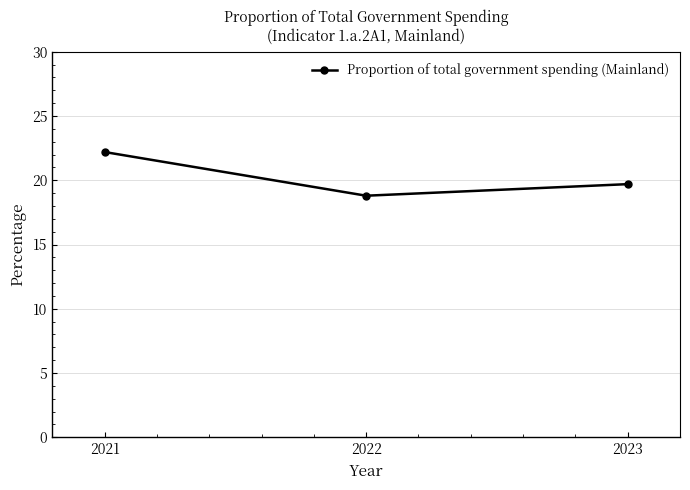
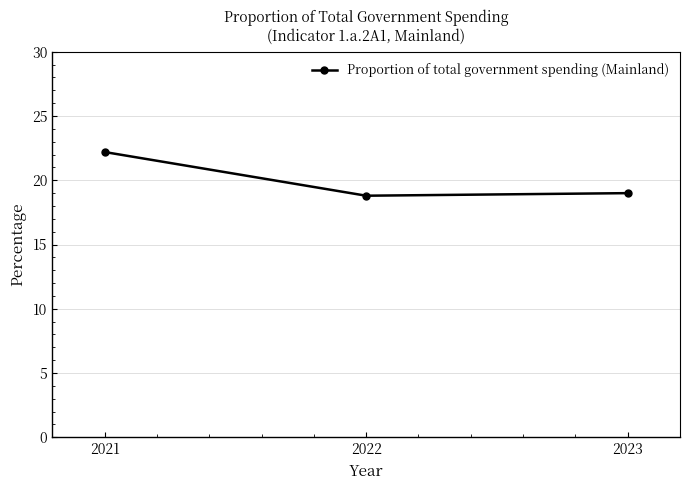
  {
    "2021": 22.2,
    "2022": 18.8,
-   "2023": 19.7
+   "2023": 19.0
  }
